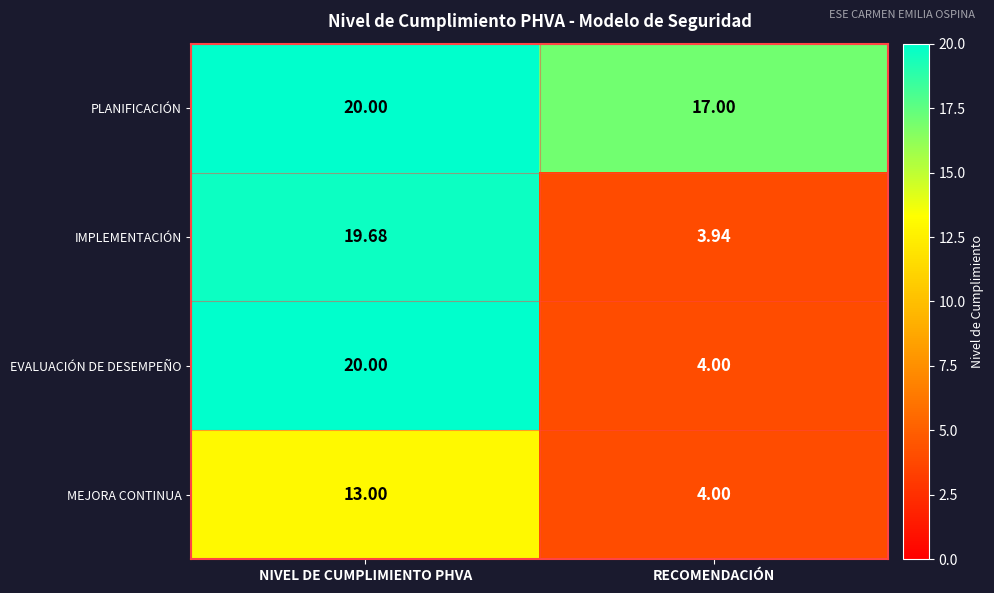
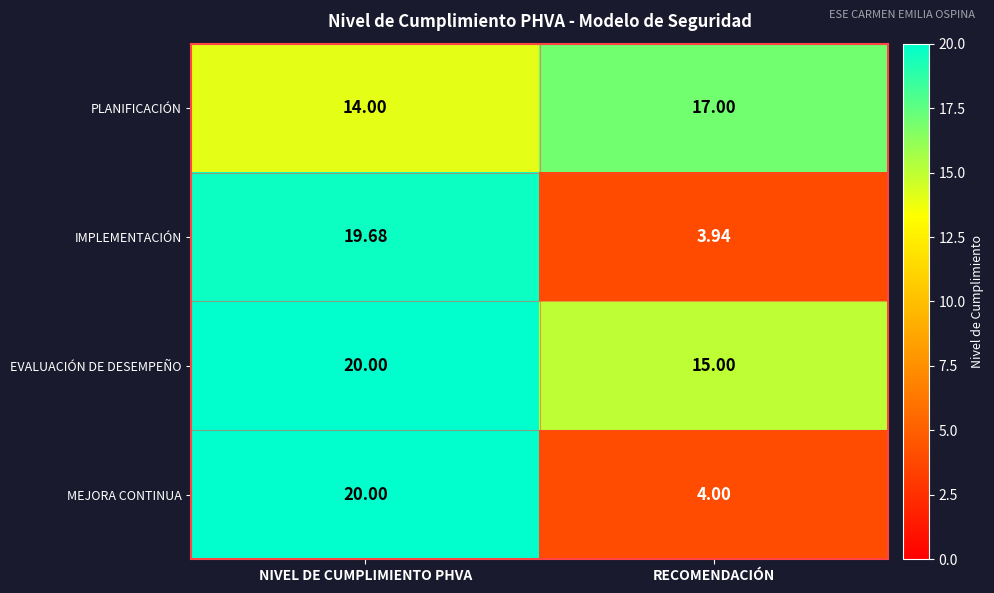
  {
    "PLANIFICACIÓN": {
-     "NIVEL DE CUMPLIMIENTO PHVA": 20.00,
+     "NIVEL DE CUMPLIMIENTO PHVA": 14.00,
      "RECOMENDACIÓN": 17.00
    },
    "IMPLEMENTACIÓN": {
      "NIVEL DE CUMPLIMIENTO PHVA": 19.68,
      "RECOMENDACIÓN": 3.94
    },
    "EVALUACIÓN DE DESEMPEÑO": {
      "NIVEL DE CUMPLIMIENTO PHVA": 20.00,
-     "RECOMENDACIÓN": 4.00
+     "RECOMENDACIÓN": 15.00
    },
    "MEJORA CONTINUA": {
-     "NIVEL DE CUMPLIMIENTO PHVA": 13.00,
+     "NIVEL DE CUMPLIMIENTO PHVA": 20.00,
      "RECOMENDACIÓN": 4.00
    }
  }
